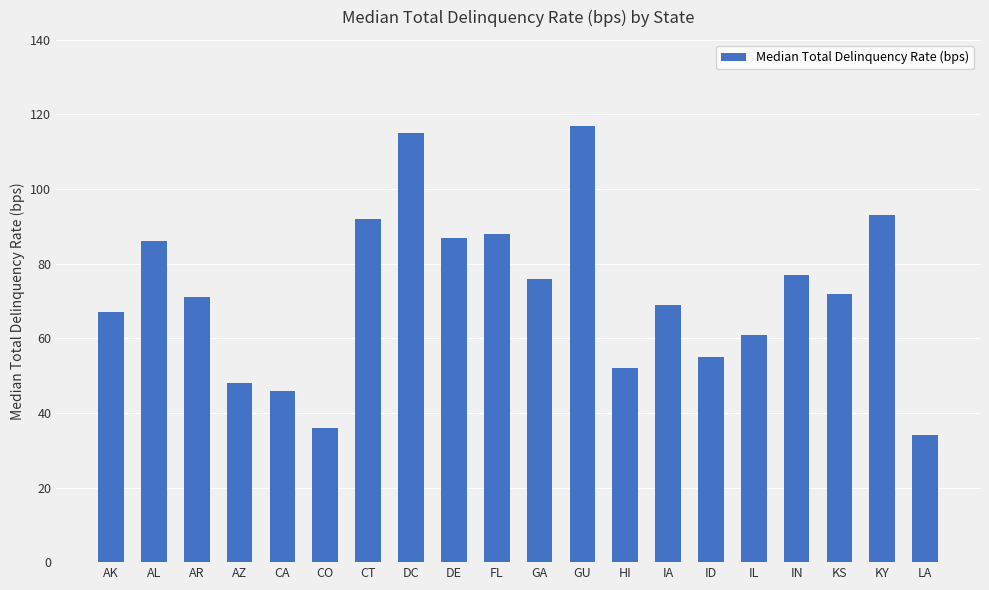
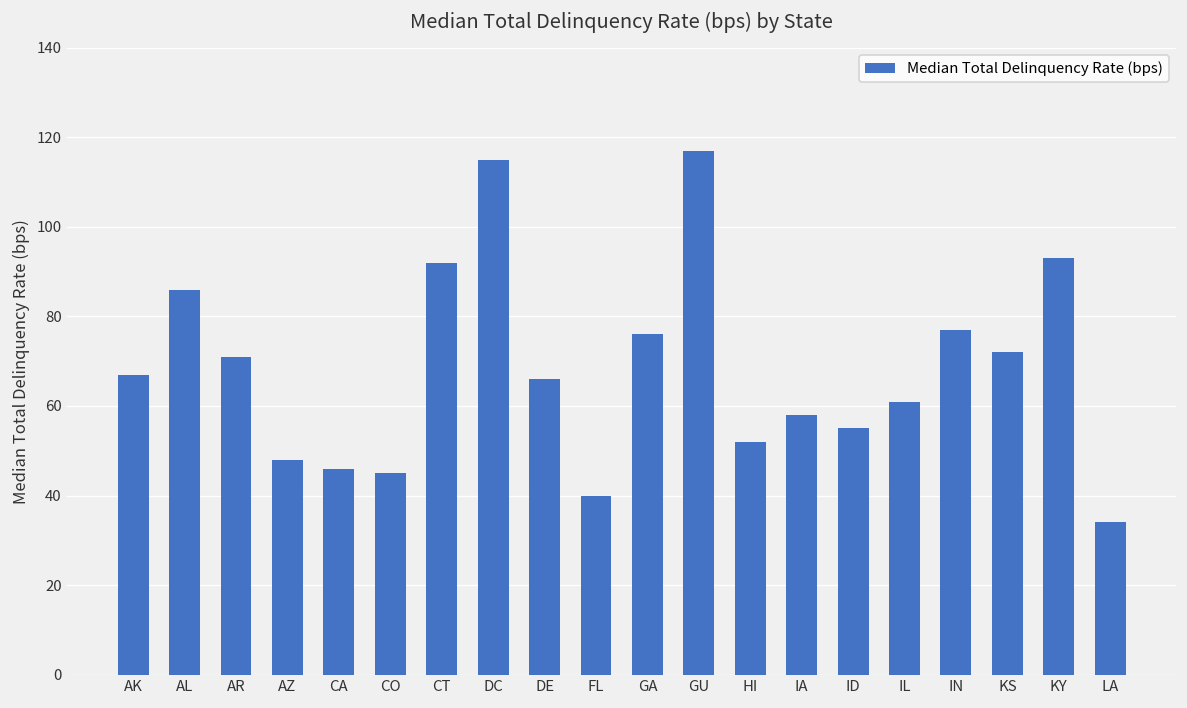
  {
    "AK": 67,
    "AL": 86,
    "AR": 71,
    "AZ": 48,
    "CA": 46,
-   "CO": 36,
+   "CO": 45,
    "CT": 92,
    "DC": 115,
-   "DE": 87,
-   "FL": 88,
+   "DE": 66,
+   "FL": 40,
    "GA": 76,
    "GU": 117,
    "HI": 52,
-   "IA": 69,
+   "IA": 58,
    "ID": 55,
    "IL": 61,
    "IN": 77,
    "KS": 72,
    "KY": 93,
    "LA": 34
  }
